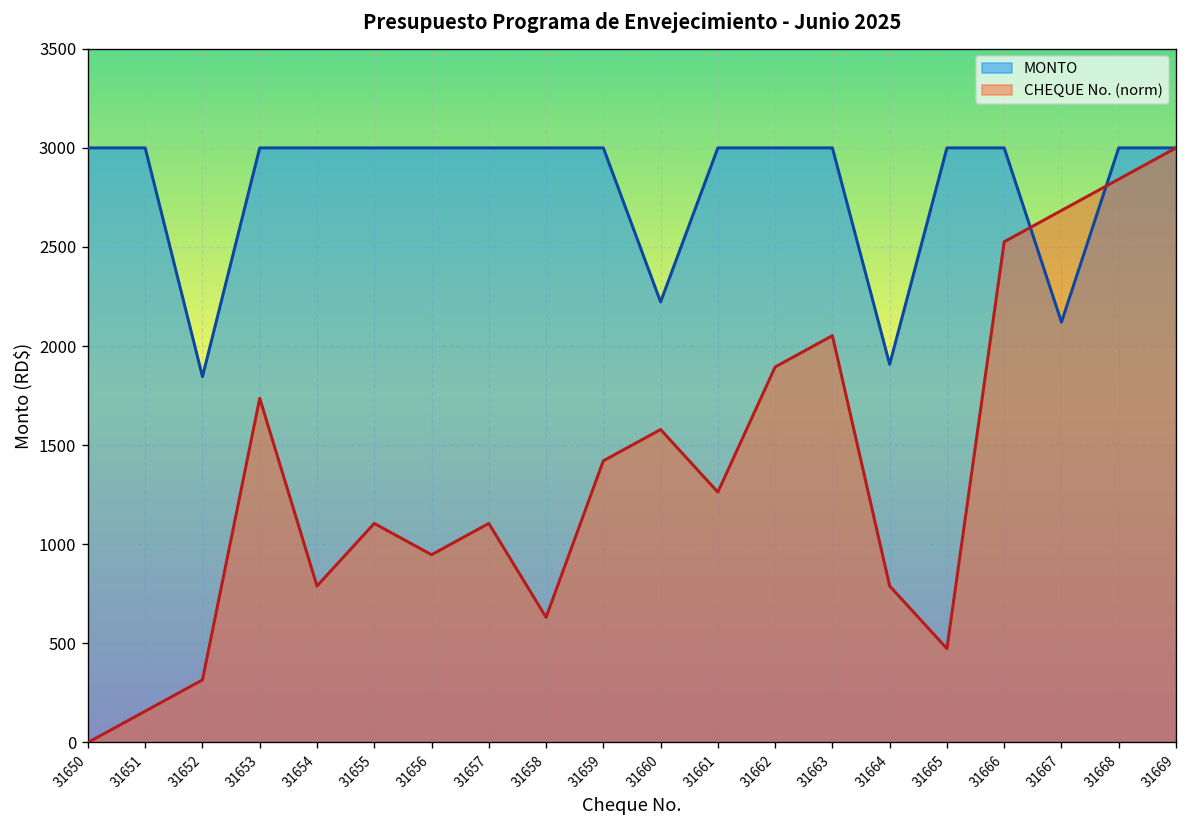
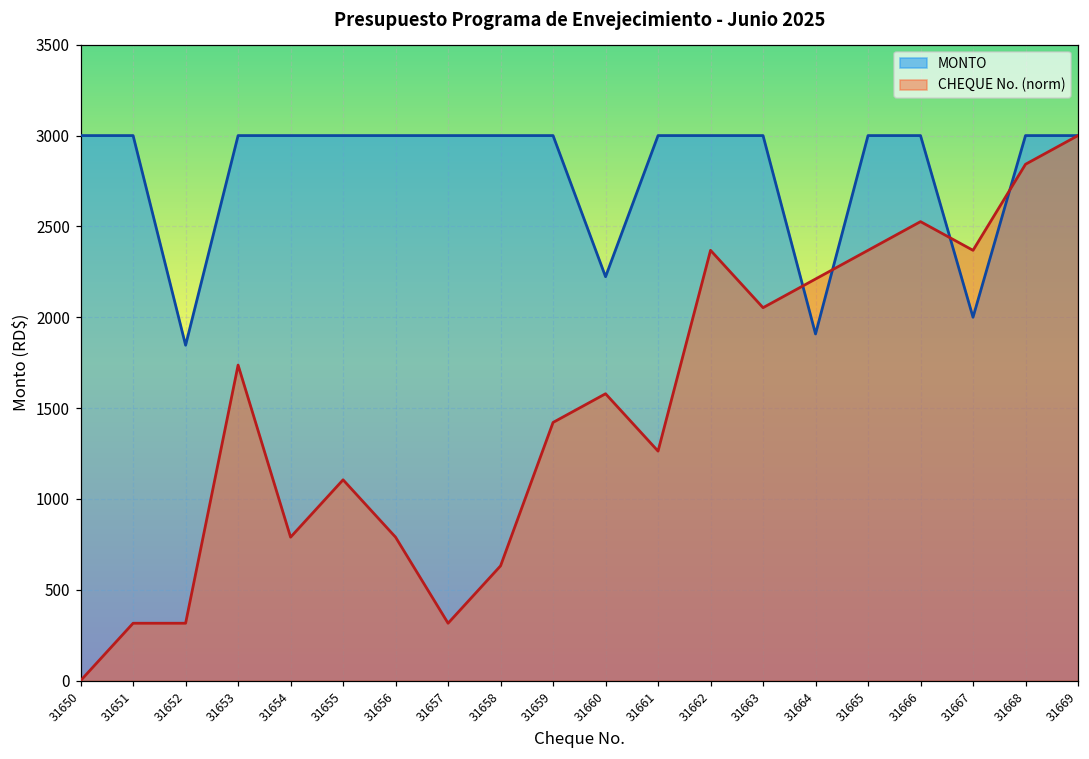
  {
    "MONTO": {
      "31650": 3000,
      "31651": 3000,
      "31652": 1850,
      "31653": 3000,
      "31654": 3000,
      "31655": 3000,
      "31656": 3000,
      "31657": 3000,
      "31658": 3000,
      "31659": 3000,
      "31660": 2220,
      "31661": 3000,
      "31662": 3000,
      "31663": 3000,
      "31664": 1910,
      "31665": 3000,
      "31666": 3000,
-     "31667": 2120,
+     "31667": 2000,
      "31668": 3000
    },
    "CHEQUE No. (norm)": {
      "31650": 0,
-     "31651": 160,
+     "31651": 320,
      "31652": 320,
      "31653": 1740,
      "31654": 790,
      "31655": 1110,
-     "31656": 950,
-     "31657": 1110,
+     "31656": 790,
+     "31657": 320,
      "31658": 630,
      "31659": 1420,
      "31660": 1580,
      "31661": 1260,
-     "31662": 1890,
+     "31662": 2370,
      "31663": 2050,
-     "31664": 790,
-     "31665": 470,
+     "31664": 2210,
+     "31665": 2370,
      "31666": 2530,
-     "31667": 2680,
+     "31667": 2370,
      "31668": 2840
    }
  }
